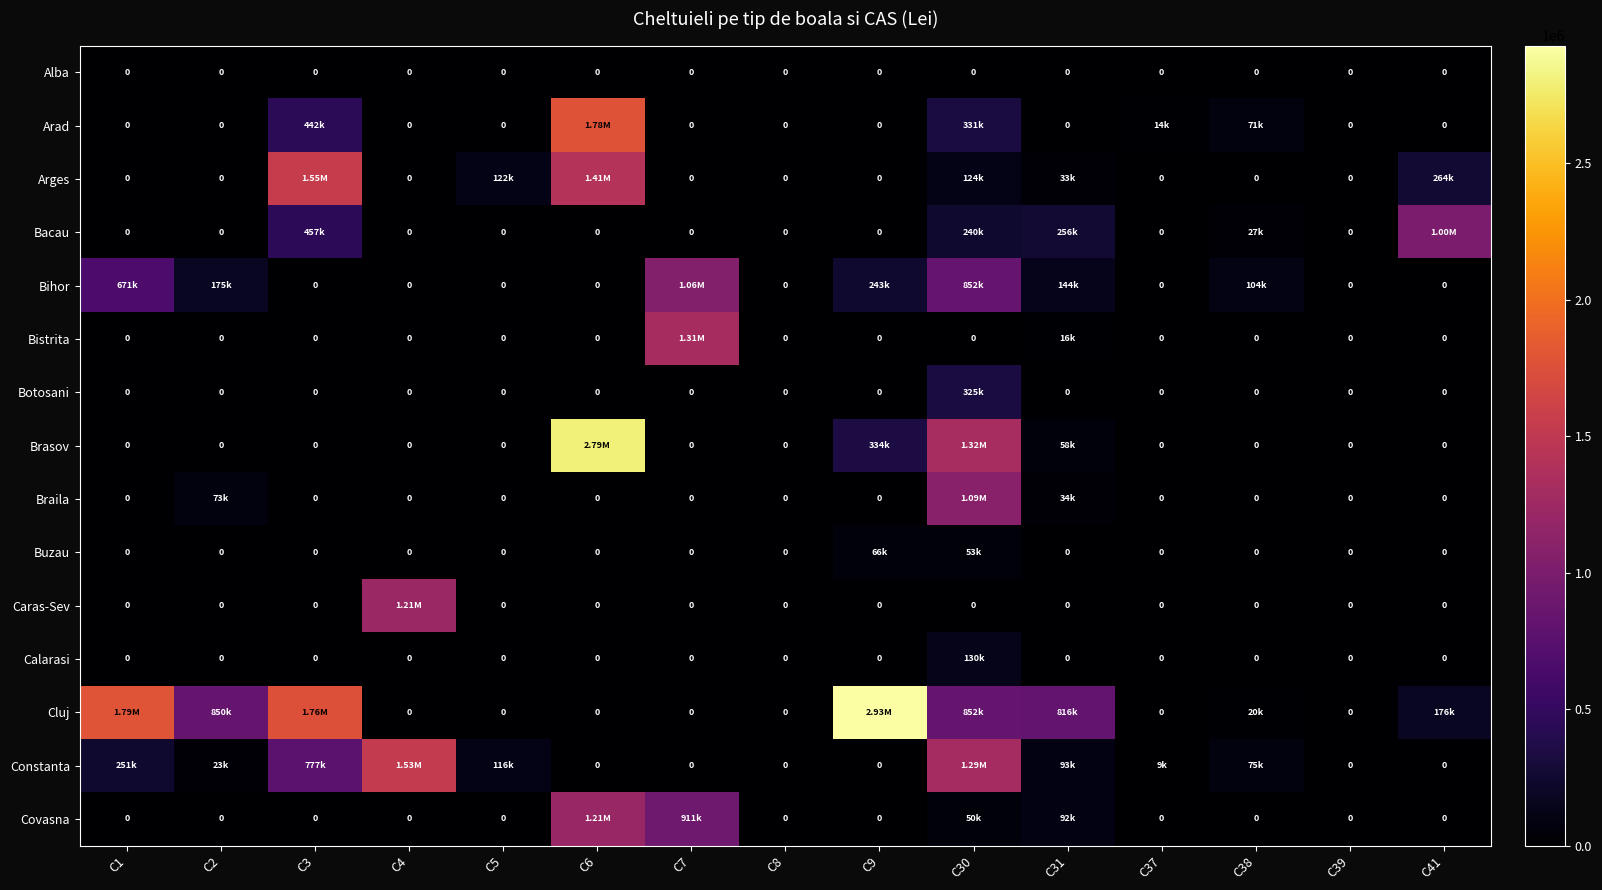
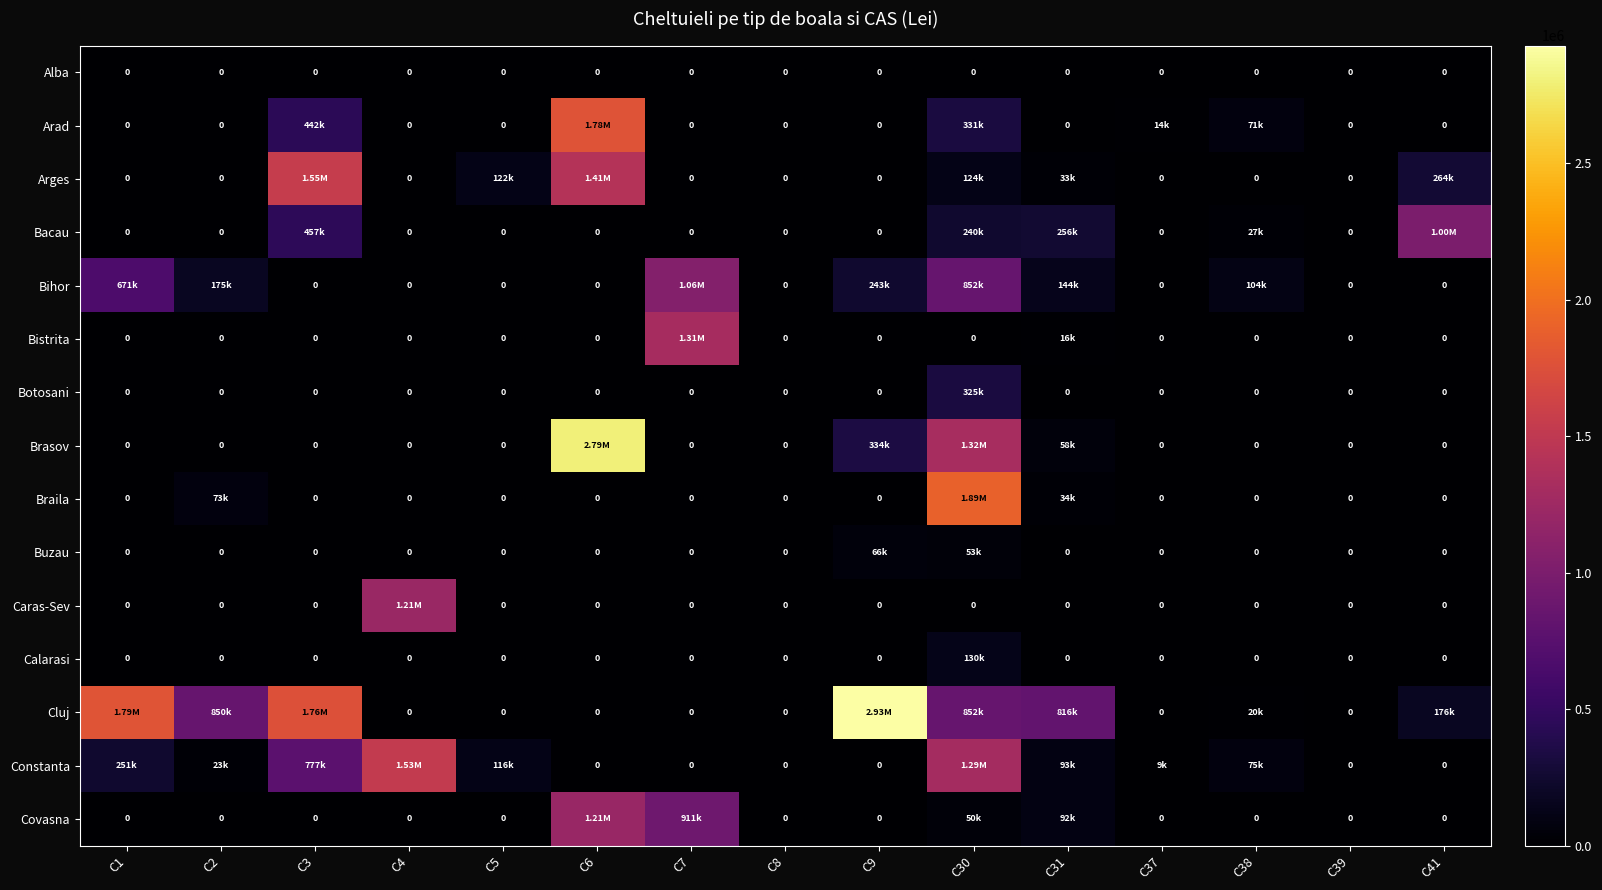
  {
    "Braila": {
      "C1": "0",
      "C2": "73k",
      "C3": "0",
      "C4": "0",
      "C5": "0",
      "C6": "0",
      "C7": "0",
      "C8": "0",
      "C9": "0",
-     "C30": "1.09M",
+     "C30": "1.89M",
      "C31": "34k",
      "C37": "0",
      "C38": "0",
      "C39": "0",
      "C41": "0"
    }
  }
